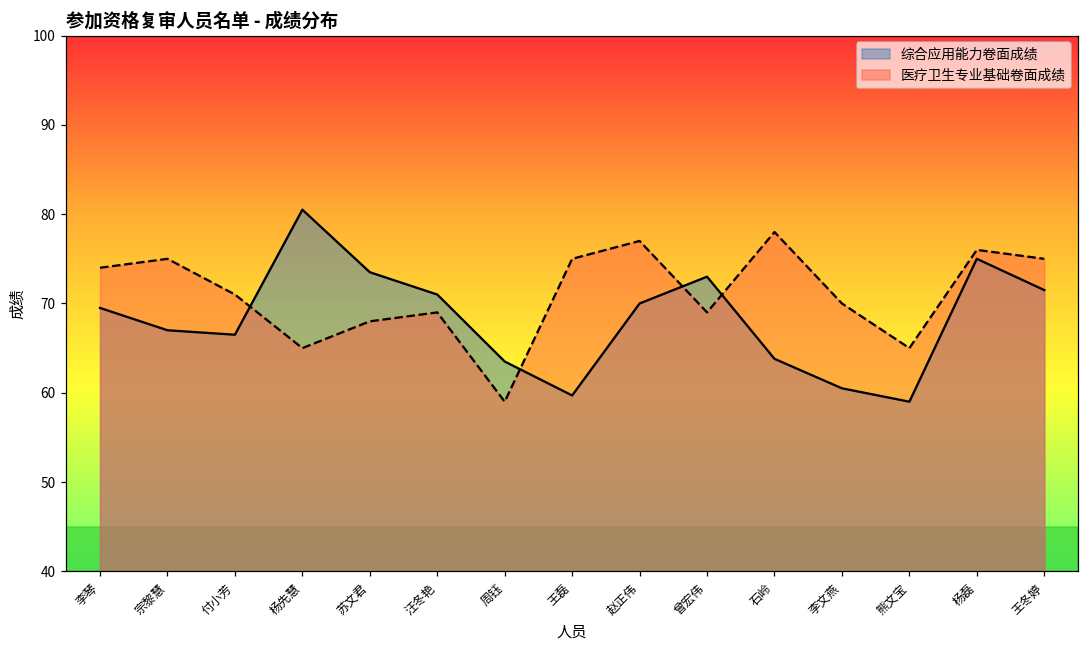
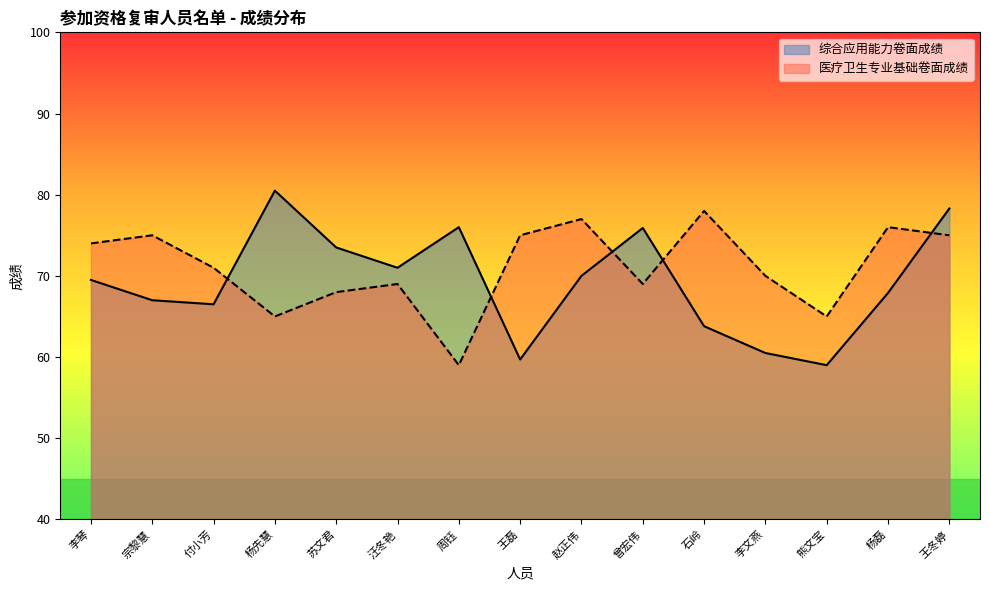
  {
    "综合应用能力卷面成绩": {
      "李琴": 70,
      "宗黎慧": 67,
      "付小芳": 67,
      "杨先慧": 81,
      "苏文君": 74,
      "汪冬艳": 71,
-     "周钰": 64,
+     "周钰": 76,
      "王磊": 60,
      "赵正伟": 70,
-     "曾宏伟": 73,
+     "曾宏伟": 76,
      "石岭": 64,
      "李文燕": 61,
      "熊文宝": 59,
-     "杨磊": 75,
-     "王冬婷": 72
+     "杨磊": 68,
+     "王冬婷": 78
    },
    "医疗卫生专业基础卷面成绩": {
      "李琴": 74,
      "宗黎慧": 75,
      "付小芳": 71,
      "杨先慧": 65,
      "苏文君": 68,
      "汪冬艳": 69,
      "周钰": 59,
      "王磊": 75,
      "赵正伟": 77,
      "曾宏伟": 69,
      "石岭": 78,
      "李文燕": 70,
      "熊文宝": 65,
      "杨磊": 76,
      "王冬婷": 75
    }
  }
